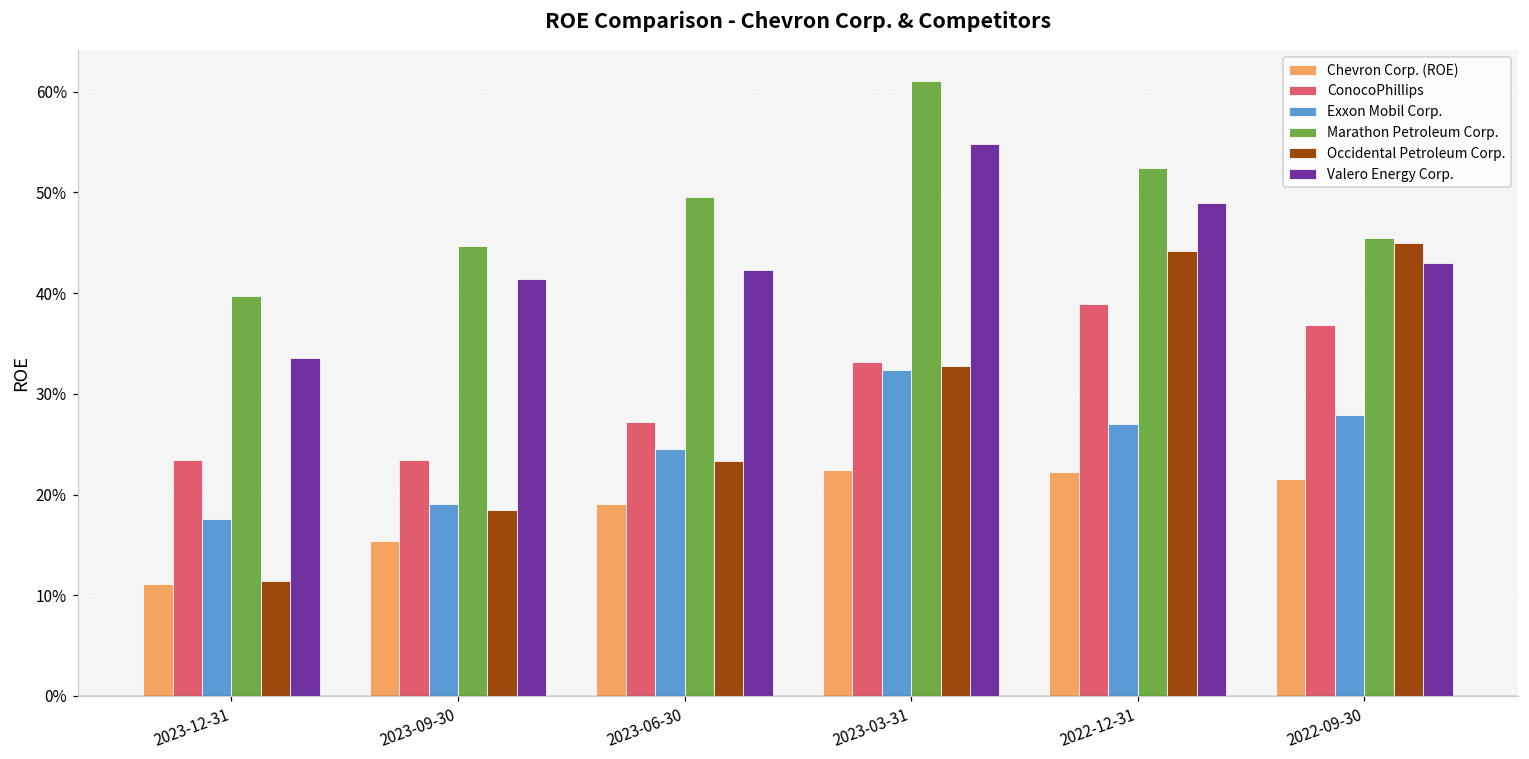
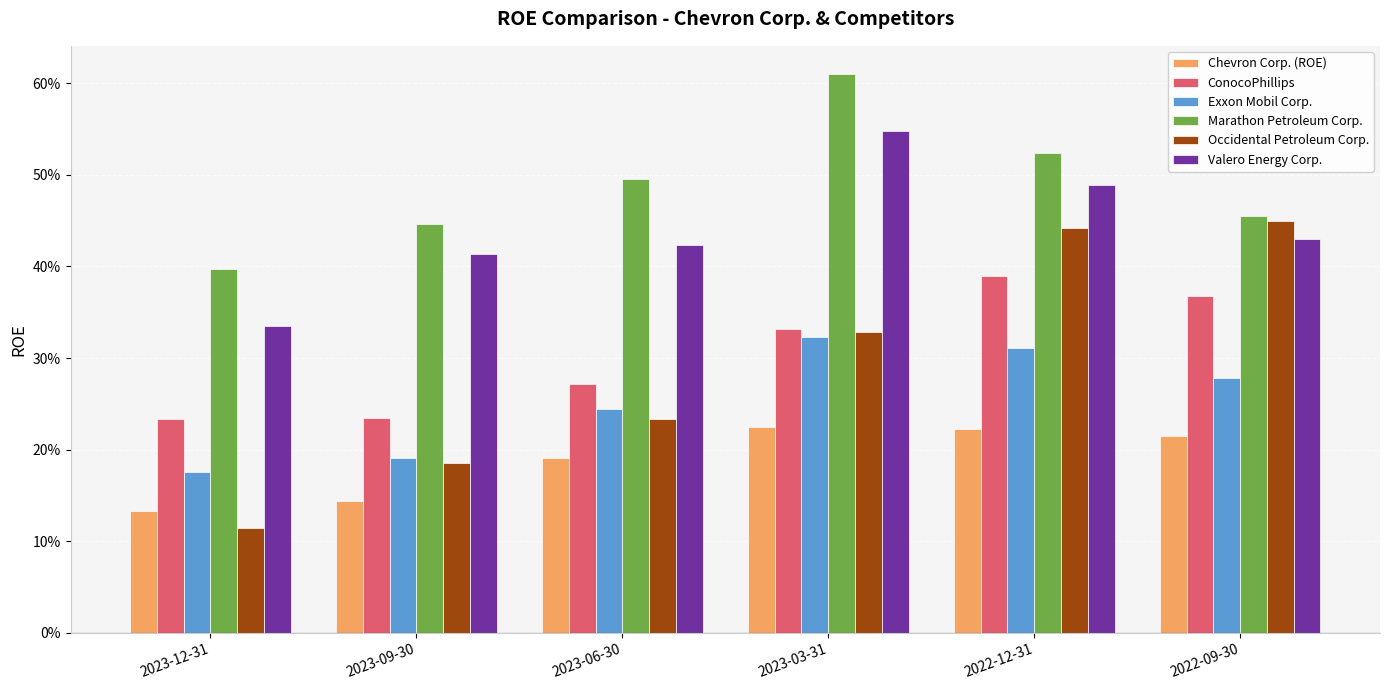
  {
    "Chevron Corp. (ROE)": {
-     "2023-12-31": "11%",
-     "2023-09-30": "15%",
+     "2023-12-31": "13%",
+     "2023-09-30": "14%",
      "2023-06-30": "19%",
      "2023-03-31": "22%",
      "2022-12-31": "22%",
      "2022-09-30": "22%"
    },
    "ConocoPhillips": {
      "2023-12-31": "23%",
      "2023-09-30": "23%",
      "2023-06-30": "27%",
      "2023-03-31": "33%",
      "2022-12-31": "39%",
      "2022-09-30": "37%"
    },
    "Exxon Mobil Corp.": {
      "2023-12-31": "18%",
      "2023-09-30": "19%",
      "2023-06-30": "24%",
      "2023-03-31": "32%",
-     "2022-12-31": "27%",
+     "2022-12-31": "31%",
      "2022-09-30": "28%"
    },
    "Marathon Petroleum Corp.": {
      "2023-12-31": "40%",
      "2023-09-30": "45%",
      "2023-06-30": "50%",
      "2023-03-31": "61%",
      "2022-12-31": "52%",
      "2022-09-30": "46%"
    },
    "Occidental Petroleum Corp.": {
      "2023-12-31": "11%",
      "2023-09-30": "19%",
      "2023-06-30": "23%",
      "2023-03-31": "33%",
      "2022-12-31": "44%",
      "2022-09-30": "45%"
    },
    "Valero Energy Corp.": {
      "2023-12-31": "34%",
      "2023-09-30": "41%",
      "2023-06-30": "42%",
      "2023-03-31": "55%",
      "2022-12-31": "49%",
      "2022-09-30": "43%"
    }
  }
